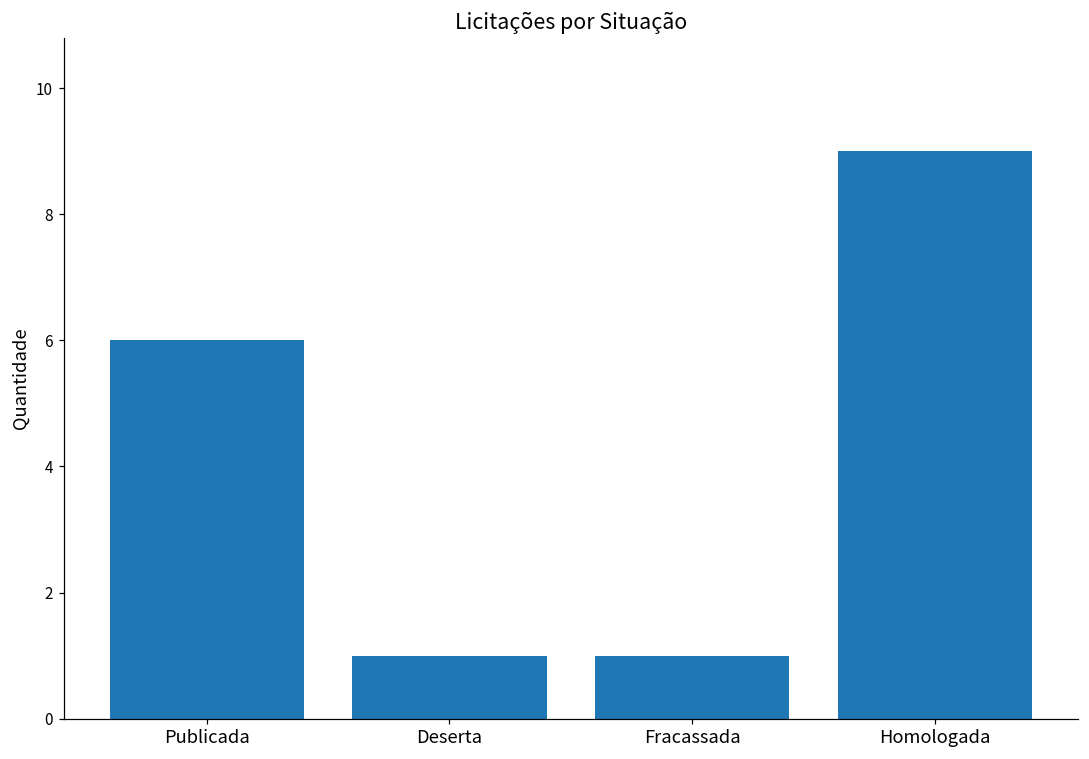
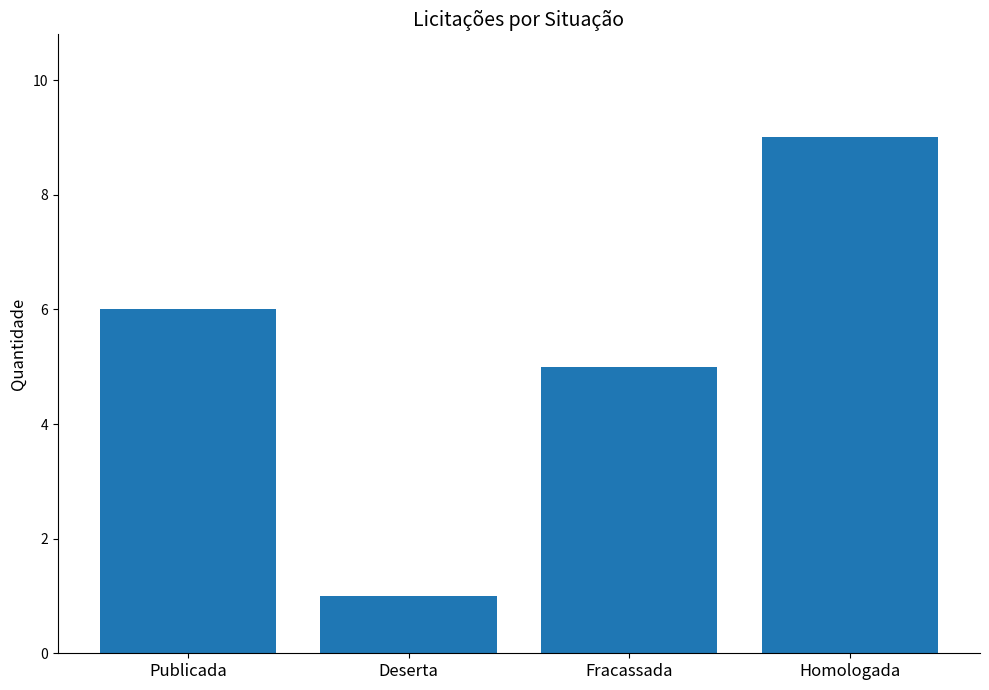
  {
    "Publicada": 6,
    "Deserta": 1,
-   "Fracassada": 1,
+   "Fracassada": 5,
    "Homologada": 9
  }
